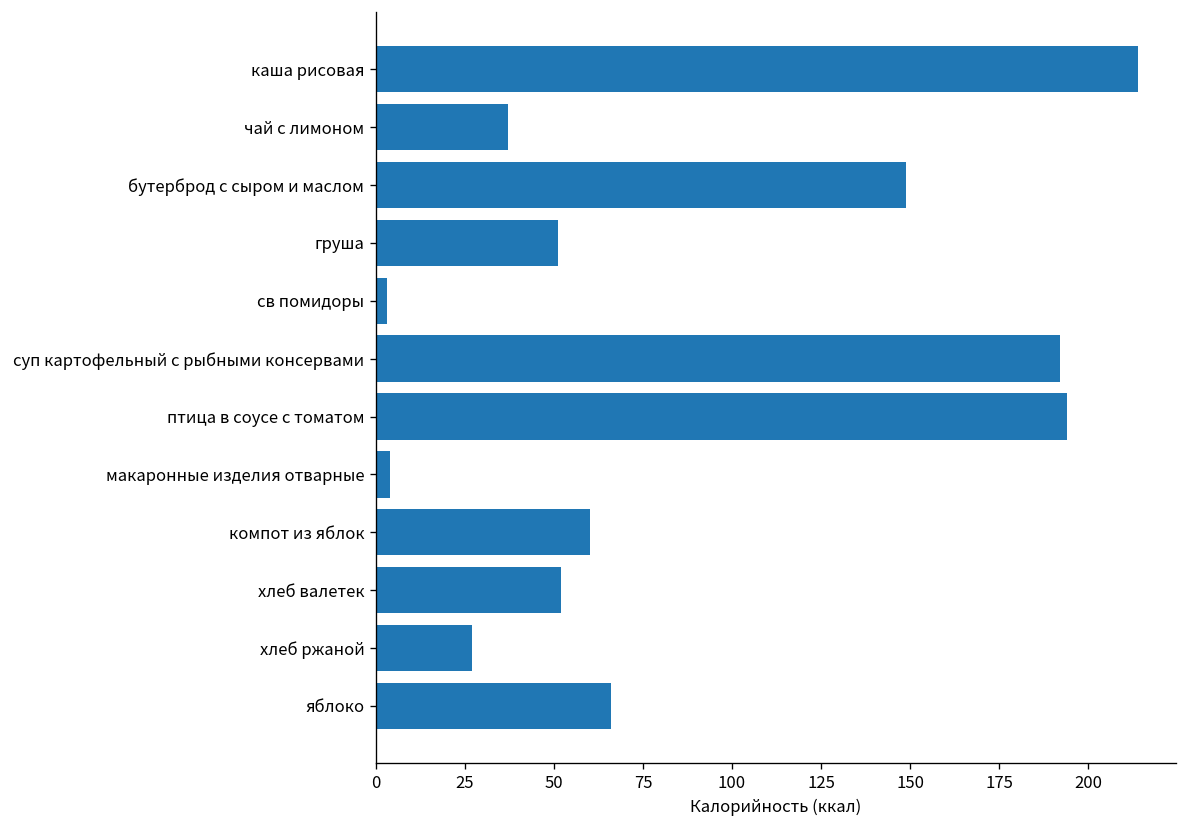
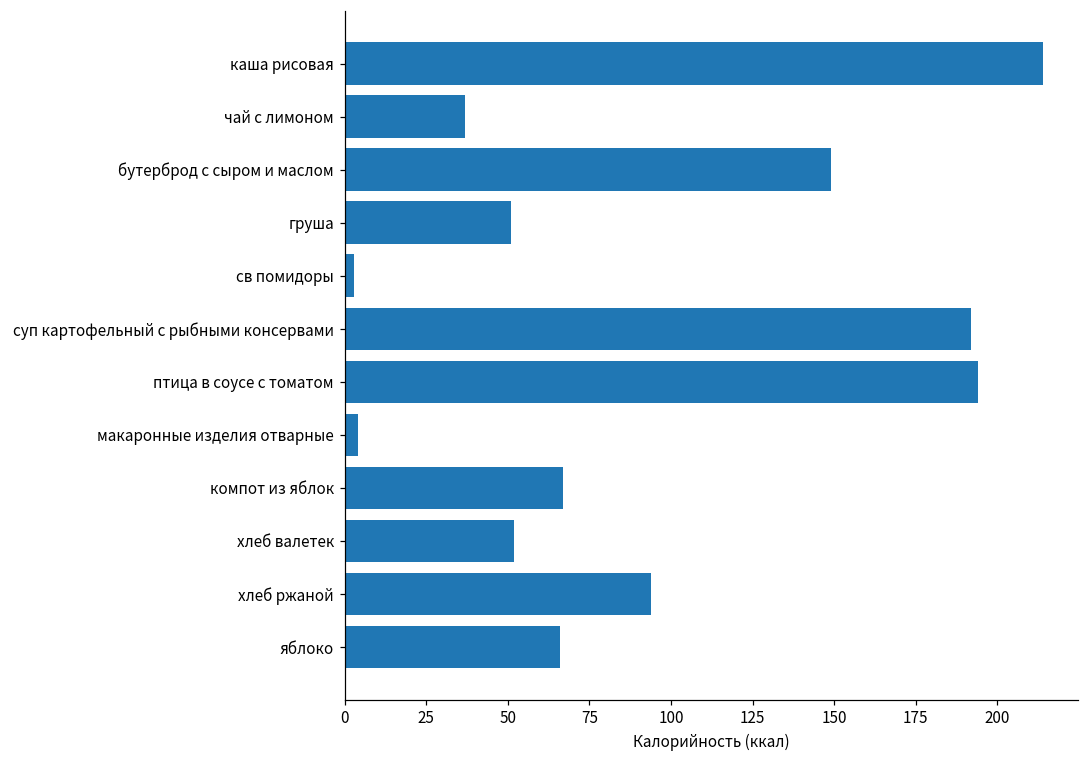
  {
    "каша рисовая": 214,
    "чай с лимоном": 37,
    "бутерброд с сыром и маслом": 149,
    "груша": 51,
    "св помидоры": 3,
    "суп картофельный с рыбными консервами": 192,
    "птица в соусе с томатом": 194,
    "макаронные изделия отварные": 4,
-   "компот из яблок": 60,
+   "компот из яблок": 67,
    "хлеб валетек": 52,
-   "хлеб ржаной": 27,
+   "хлеб ржаной": 94,
    "яблоко": 66
  }
